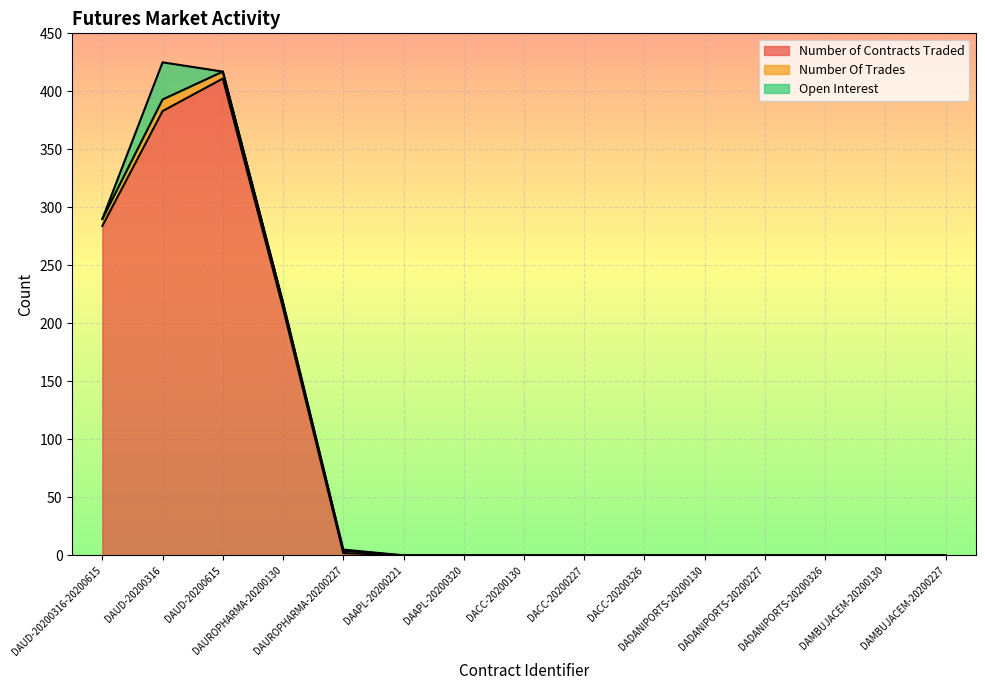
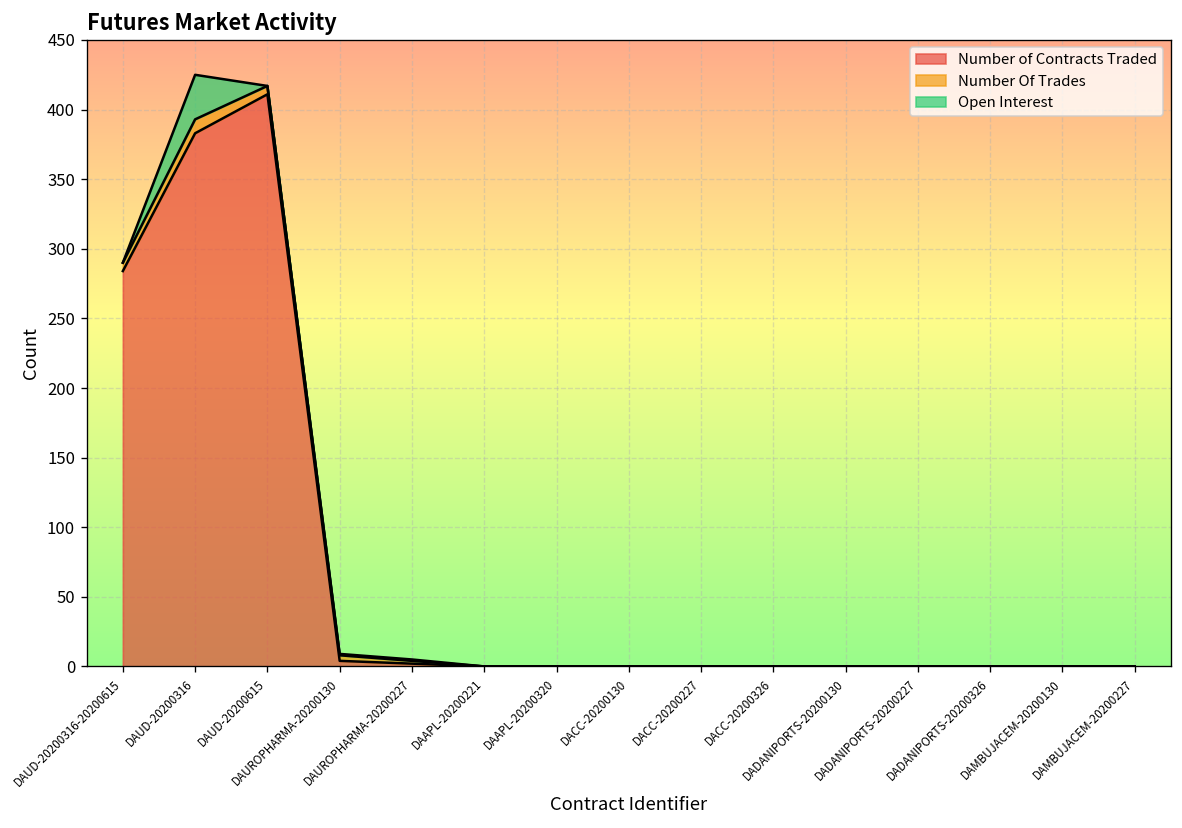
  {
    "Number of Contracts Traded": {
      "DAUD-20200316-20200615": 284,
      "DAUD-20200316": 383,
      "DAUD-20200615": 411,
-     "DAUROPHARMA-20200130": 213
+     "DAUROPHARMA-20200130": 4
    },
    "Number Of Trades": {
      "DAUD-20200316": 10
    },
    "Open Interest": {
      "DAUD-20200316": 32
    }
  }
